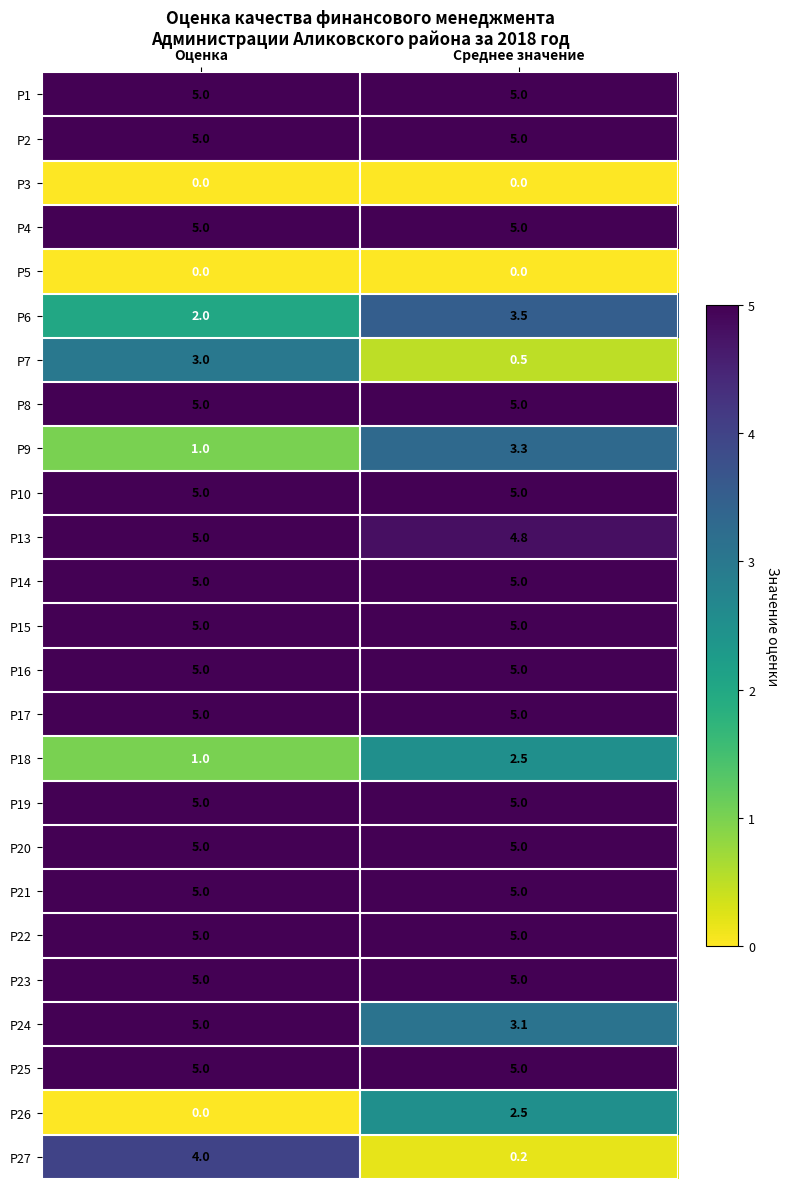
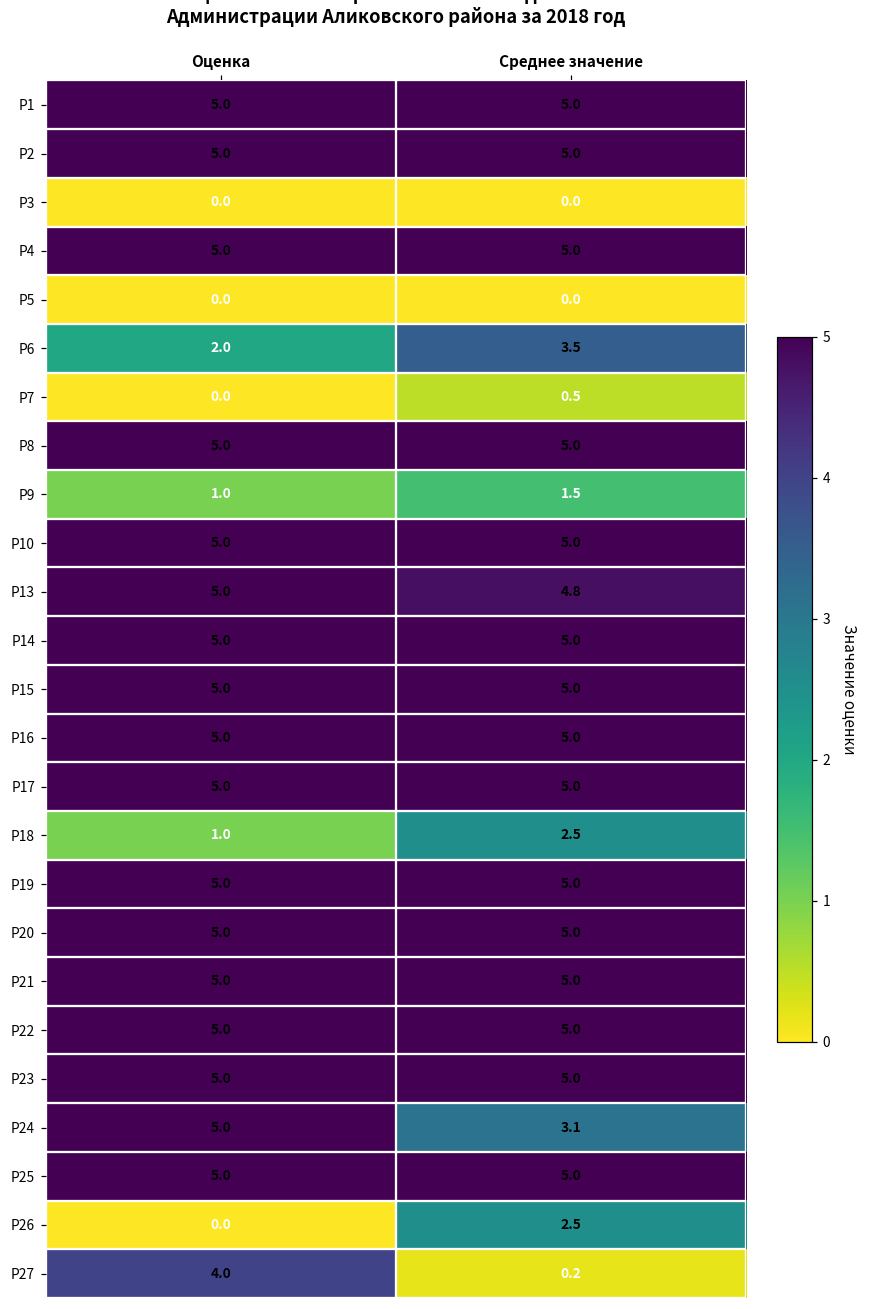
  {
    "Р1": {
      "Оценка": 5.0,
      "Среднее значение": 5.0
    },
    "Р2": {
      "Оценка": 5.0,
      "Среднее значение": 5.0
    },
    "Р3": {
      "Оценка": 0.0,
      "Среднее значение": 0.0
    },
    "Р4": {
      "Оценка": 5.0,
      "Среднее значение": 5.0
    },
    "Р5": {
      "Оценка": 0.0,
      "Среднее значение": 0.0
    },
    "Р6": {
      "Оценка": 2.0,
      "Среднее значение": 3.5
    },
    "Р7": {
-     "Оценка": 3.0,
+     "Оценка": 0.0,
      "Среднее значение": 0.5
    },
    "Р8": {
      "Оценка": 5.0,
      "Среднее значение": 5.0
    },
    "Р9": {
      "Оценка": 1.0,
-     "Среднее значение": 3.3
+     "Среднее значение": 1.5
    },
    "Р10": {
      "Оценка": 5.0,
      "Среднее значение": 5.0
    },
    "Р13": {
      "Оценка": 5.0,
      "Среднее значение": 4.8
    },
    "Р14": {
      "Оценка": 5.0,
      "Среднее значение": 5.0
    },
    "Р15": {
      "Оценка": 5.0,
      "Среднее значение": 5.0
    },
    "Р16": {
      "Оценка": 5.0,
      "Среднее значение": 5.0
    },
    "Р17": {
      "Оценка": 5.0,
      "Среднее значение": 5.0
    },
    "Р18": {
      "Оценка": 1.0,
      "Среднее значение": 2.5
    },
    "Р19": {
      "Оценка": 5.0,
      "Среднее значение": 5.0
    },
    "Р20": {
      "Оценка": 5.0,
      "Среднее значение": 5.0
    },
    "Р21": {
      "Оценка": 5.0,
      "Среднее значение": 5.0
    },
    "Р22": {
      "Оценка": 5.0,
      "Среднее значение": 5.0
    },
    "Р23": {
      "Оценка": 5.0,
      "Среднее значение": 5.0
    },
    "Р24": {
      "Оценка": 5.0,
      "Среднее значение": 3.1
    },
    "Р25": {
      "Оценка": 5.0,
      "Среднее значение": 5.0
    },
    "Р26": {
      "Оценка": 0.0,
      "Среднее значение": 2.5
    },
    "Р27": {
      "Оценка": 4.0,
      "Среднее значение": 0.2
    }
  }
